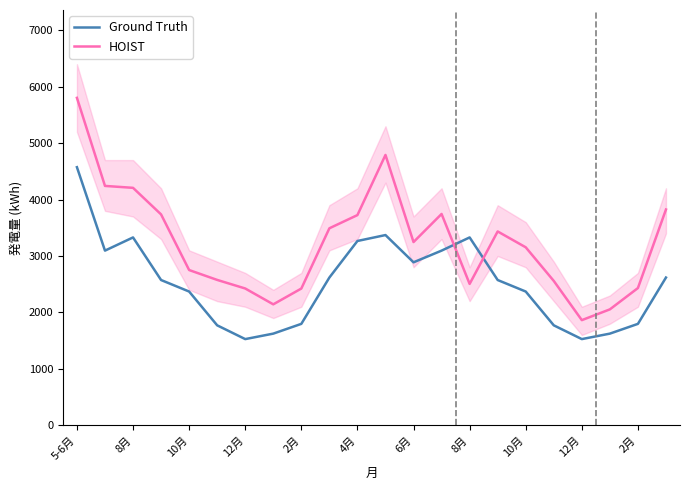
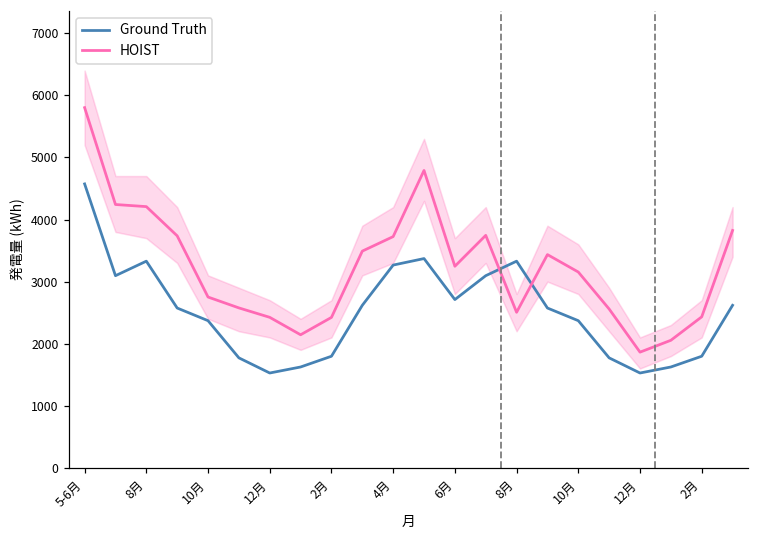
  {
    "Ground Truth": {
      "5-6月": 4600,
      "4月": 3300,
-     "6月": 2900
+     "6月": 2700
    }
  }
